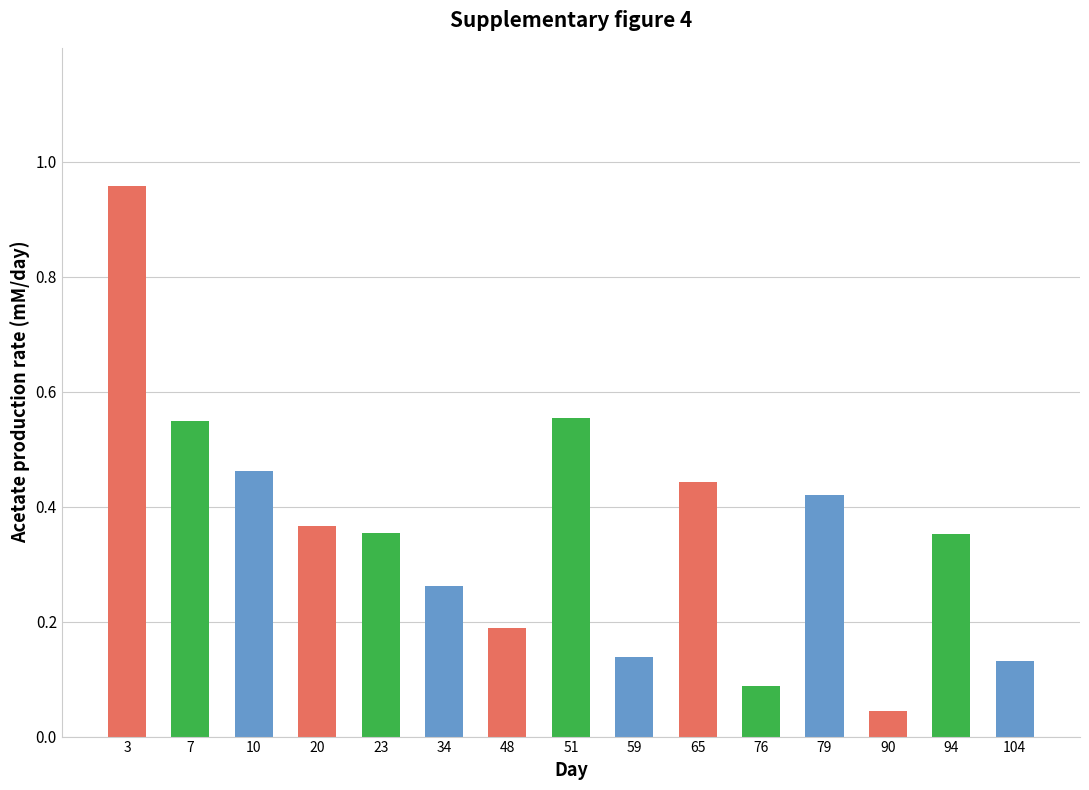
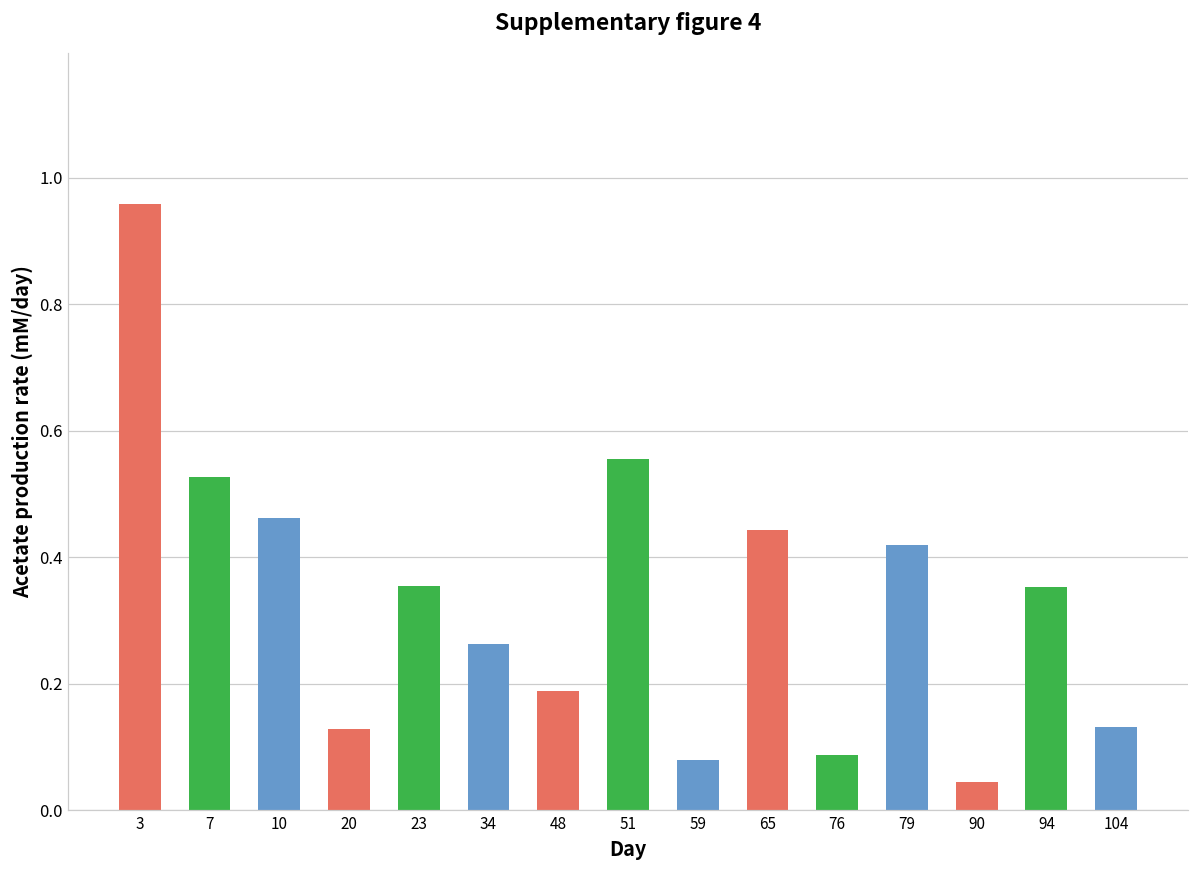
  {
    "3": 0.96,
-   "7": 0.55,
+   "7": 0.53,
    "10": 0.46,
-   "20": 0.37,
+   "20": 0.13,
    "23": 0.35,
    "34": 0.26,
    "48": 0.19,
    "51": 0.55,
-   "59": 0.14,
+   "59": 0.08,
    "65": 0.44,
    "76": 0.09,
    "79": 0.42,
    "90": 0.05,
    "94": 0.35,
    "104": 0.13
  }
